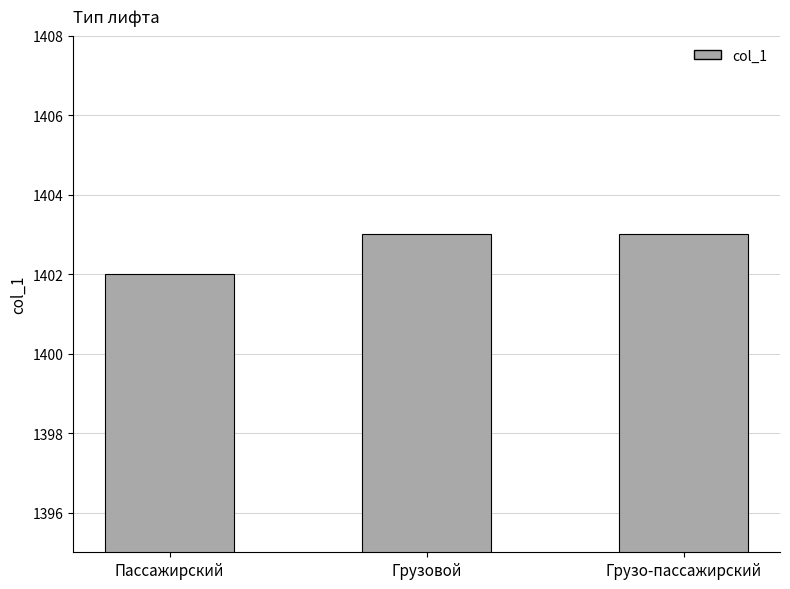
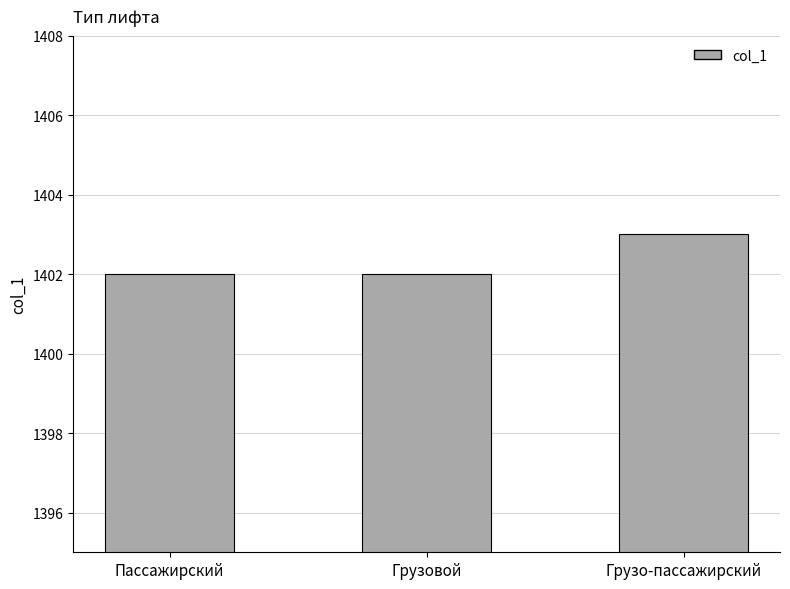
  {
    "Пассажирский": 1402,
-   "Грузовой": 1403,
+   "Грузовой": 1402,
    "Грузо-пассажирский": 1403
  }
